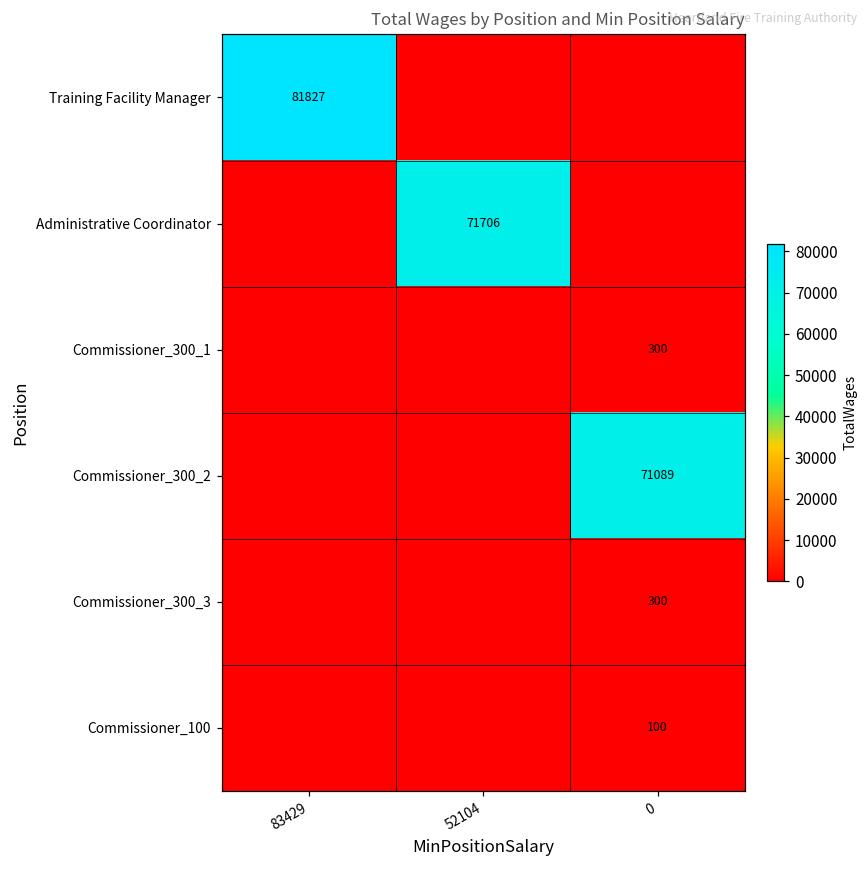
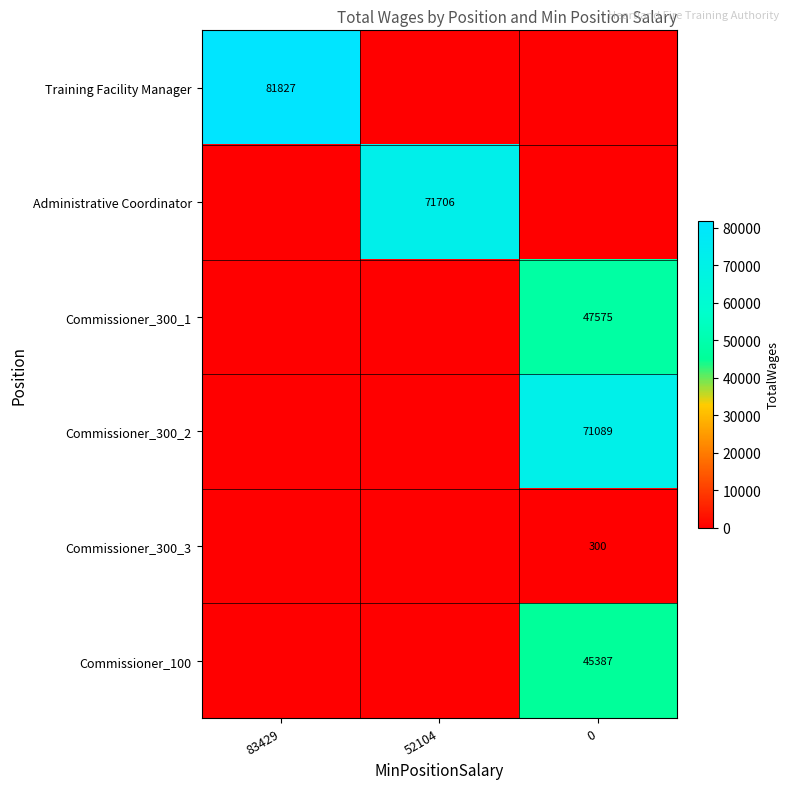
  {
    "Training Facility Manager": {
      "83429": 81827
    },
    "Administrative Coordinator": {
      "52104": 71706
    },
    "Commissioner_300_1": {
-     "0": 300
+     "0": 47575
    },
    "Commissioner_300_2": {
      "0": 71089
    },
    "Commissioner_300_3": {
      "0": 300
    },
    "Commissioner_100": {
-     "0": 100
+     "0": 45387
    }
  }
